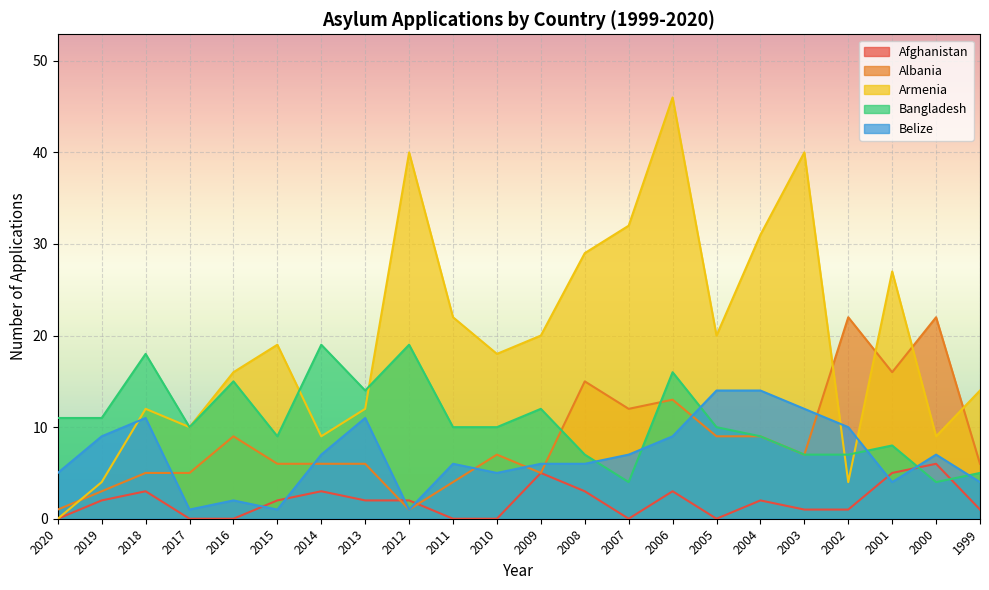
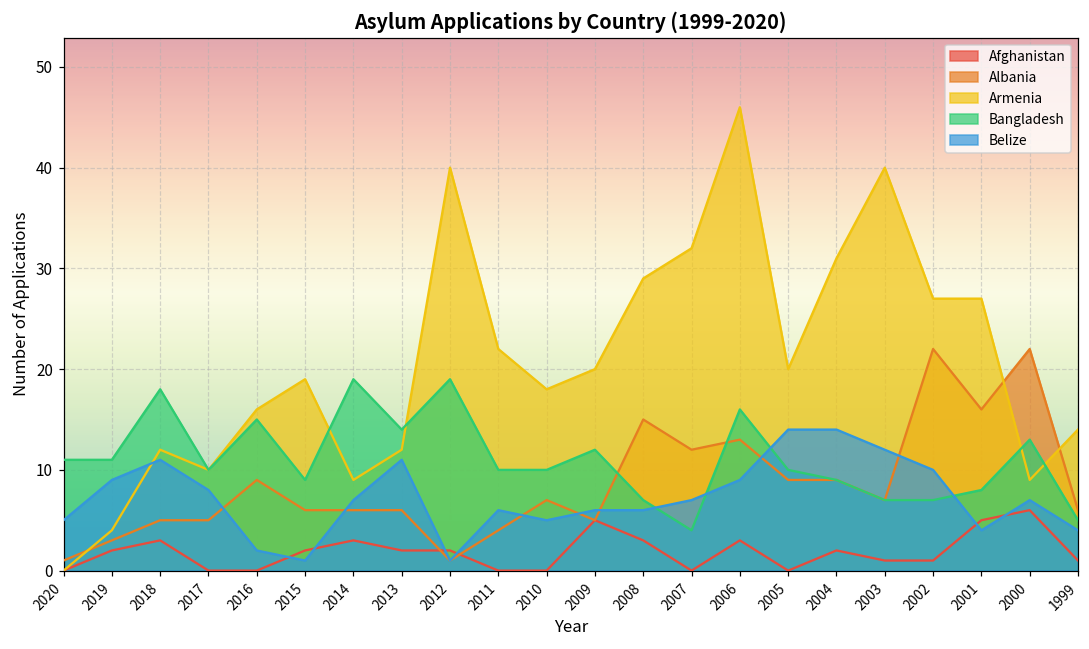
  {
    "Armenia": {
      "2019": 4,
      "2018": 12,
      "2016": 16,
      "2015": 19,
      "2014": 9,
      "2013": 12,
      "2012": 40,
      "2011": 22,
      "2010": 18,
      "2009": 20,
      "2008": 29,
      "2007": 32,
      "2006": 46,
      "2005": 20,
      "2004": 31,
      "2003": 40,
-     "2002": 4,
+     "2002": 27,
      "2001": 27,
      "2000": 9,
      "1999": 14
    },
    "Bangladesh": {
      "2020": 11,
      "2019": 11,
      "2018": 18,
      "2016": 15,
      "2015": 9,
      "2014": 19,
      "2013": 14,
      "2012": 19,
      "2011": 10,
      "2010": 10,
      "2009": 12,
      "2008": 7,
      "2007": 4,
      "2006": 16,
      "2005": 10,
      "2002": 7,
      "2001": 8,
-     "2000": 4,
+     "2000": 13,
      "1999": 5
    },
    "Belize": {
      "2020": 5,
      "2019": 9,
      "2018": 11,
-     "2017": 1,
+     "2017": 8,
      "2016": 2,
      "2015": 1,
      "2014": 7,
      "2013": 11,
      "2011": 6,
      "2010": 5,
      "2009": 6,
      "2008": 6,
      "2007": 7,
      "2006": 9,
      "2005": 14,
      "2004": 14,
      "2003": 12,
      "2002": 10,
      "2001": 4,
      "2000": 7,
      "1999": 4
    }
  }
